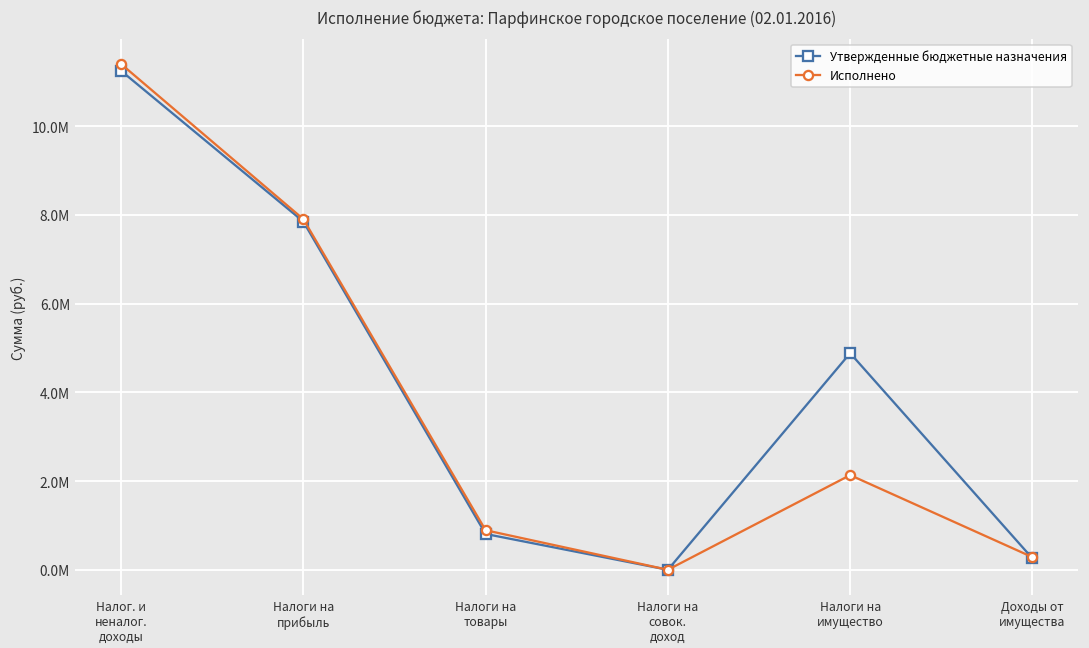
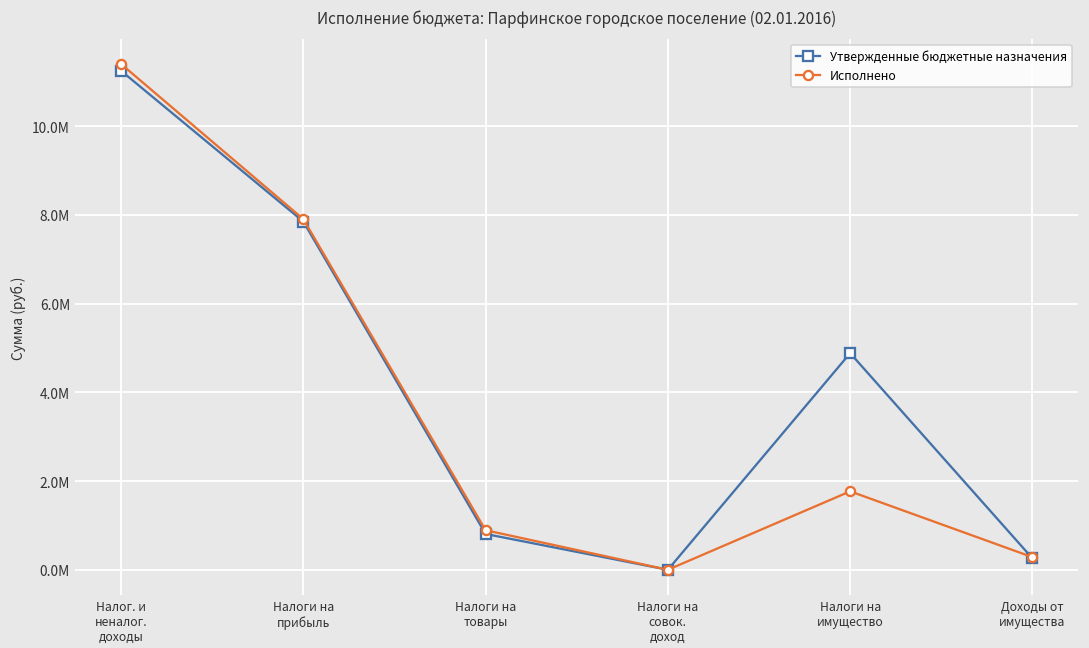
  {
    "Утвержденные бюджетные назначения": {
      "Налог. и неналог. доходы": 11200000,
      "Налоги на товары": 800000,
      "Налоги на имущество": 4900000
    },
    "Исполнено": {
      "Налог. и неналог. доходы": 11400000,
      "Налоги на товары": 900000,
-     "Налоги на имущество": 2100000
+     "Налоги на имущество": 1800000
    }
  }
